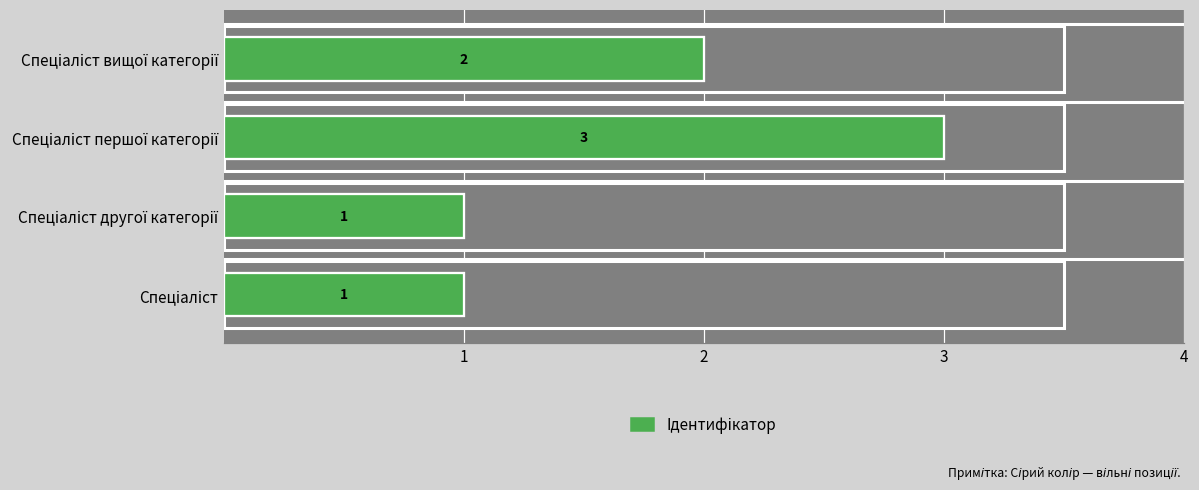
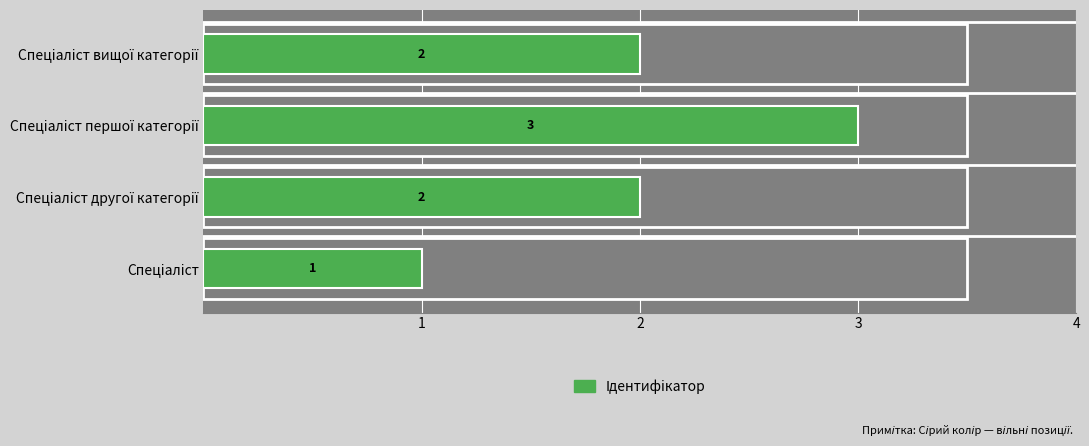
  {
    "Ідентифікатор": {
-     "Спеціаліст другої категорії": 1
+     "Спеціаліст другої категорії": 2
    }
  }
